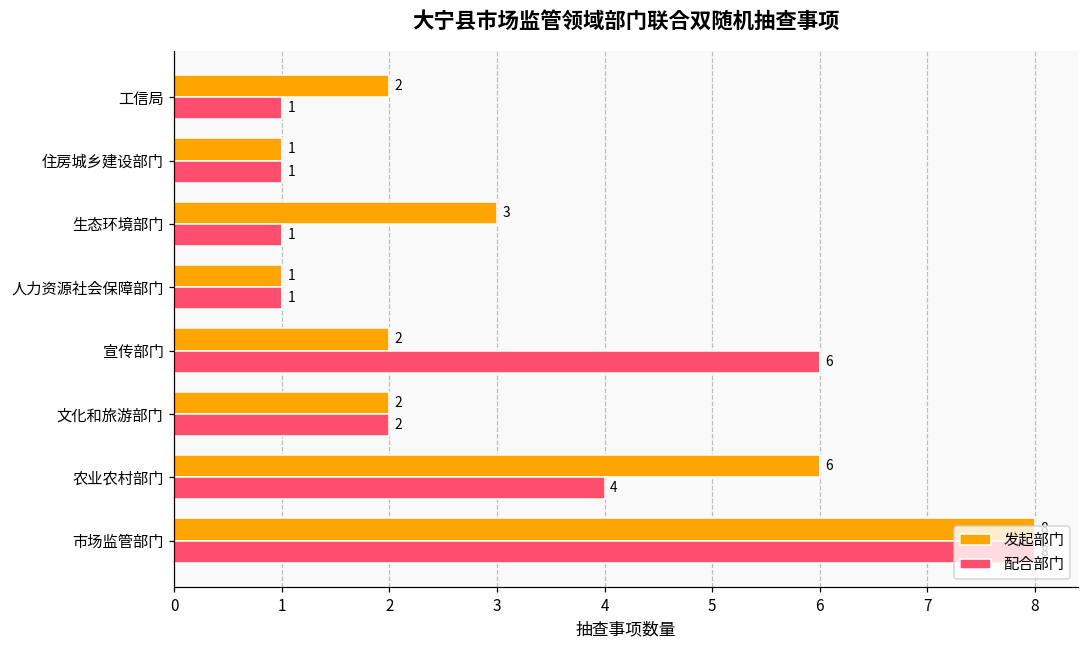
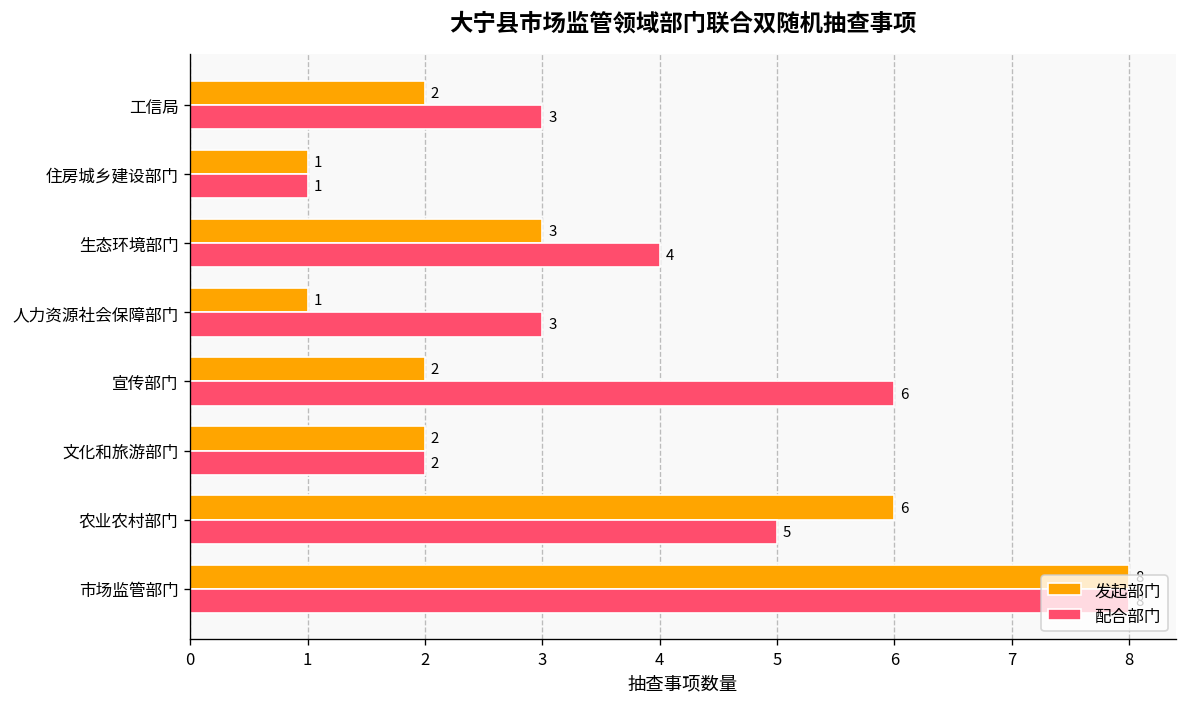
  {
    "发起部门": {
      "工信局": 2,
      "住房城乡建设部门": 1,
      "生态环境部门": 3,
      "人力资源社会保障部门": 1,
      "宣传部门": 2,
      "文化和旅游部门": 2,
      "农业农村部门": 6
    },
    "配合部门": {
-     "工信局": 1,
+     "工信局": 3,
      "住房城乡建设部门": 1,
-     "生态环境部门": 1,
-     "人力资源社会保障部门": 1,
+     "生态环境部门": 4,
+     "人力资源社会保障部门": 3,
      "宣传部门": 6,
      "文化和旅游部门": 2,
-     "农业农村部门": 4
+     "农业农村部门": 5
    }
  }
